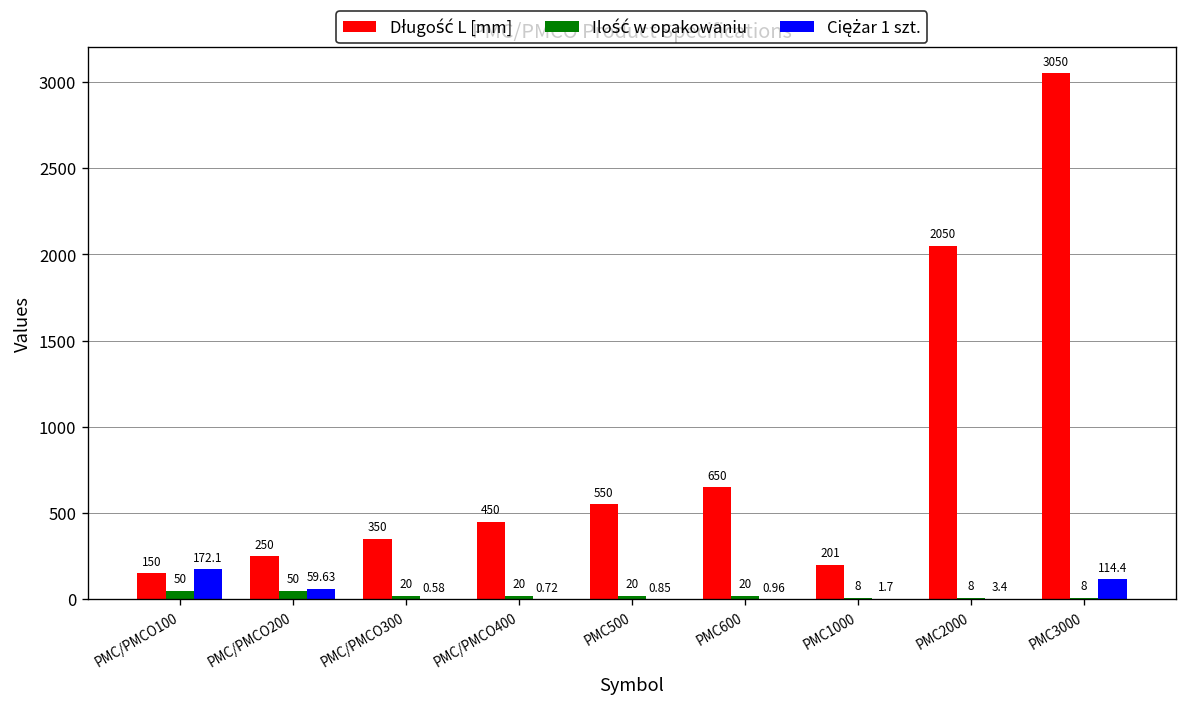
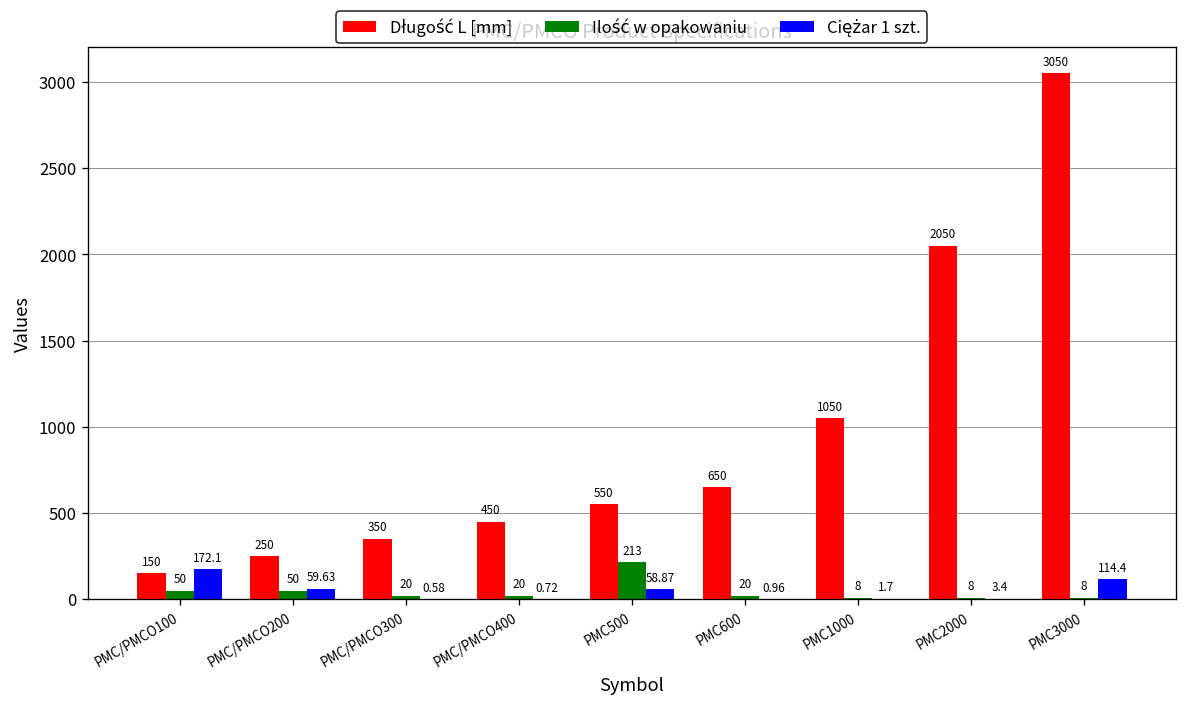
  {
    "Długość L [mm]": {
      "PMC/PMCO100": 150,
      "PMC/PMCO200": 250,
      "PMC/PMCO300": 350,
      "PMC/PMCO400": 450,
      "PMC500": 550,
      "PMC600": 650,
-     "PMC1000": 201,
+     "PMC1000": 1050,
      "PMC2000": 2050,
      "PMC3000": 3050
    },
    "Ilość w opakowaniu": {
      "PMC/PMCO100": 50,
      "PMC/PMCO200": 50,
      "PMC/PMCO300": 20,
      "PMC/PMCO400": 20,
-     "PMC500": 20,
+     "PMC500": 213,
      "PMC600": 20,
      "PMC1000": 8,
      "PMC2000": 8,
      "PMC3000": 8
    },
    "Ciężar 1 szt.": {
      "PMC/PMCO100": 172.1,
      "PMC/PMCO200": 59.63,
      "PMC/PMCO300": 0.58,
      "PMC/PMCO400": 0.72,
-     "PMC500": 0.85,
+     "PMC500": 58.87,
      "PMC600": 0.96,
      "PMC1000": 1.7,
      "PMC2000": 3.4,
      "PMC3000": 114.4
    }
  }
